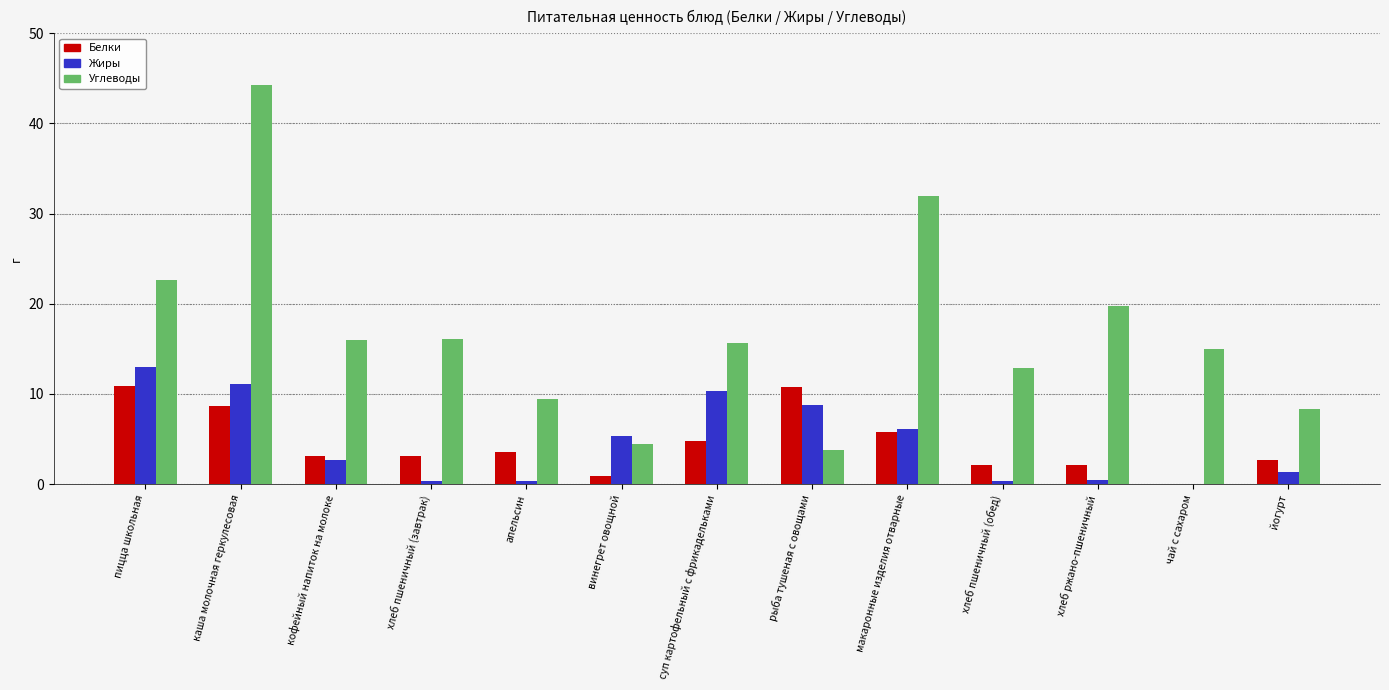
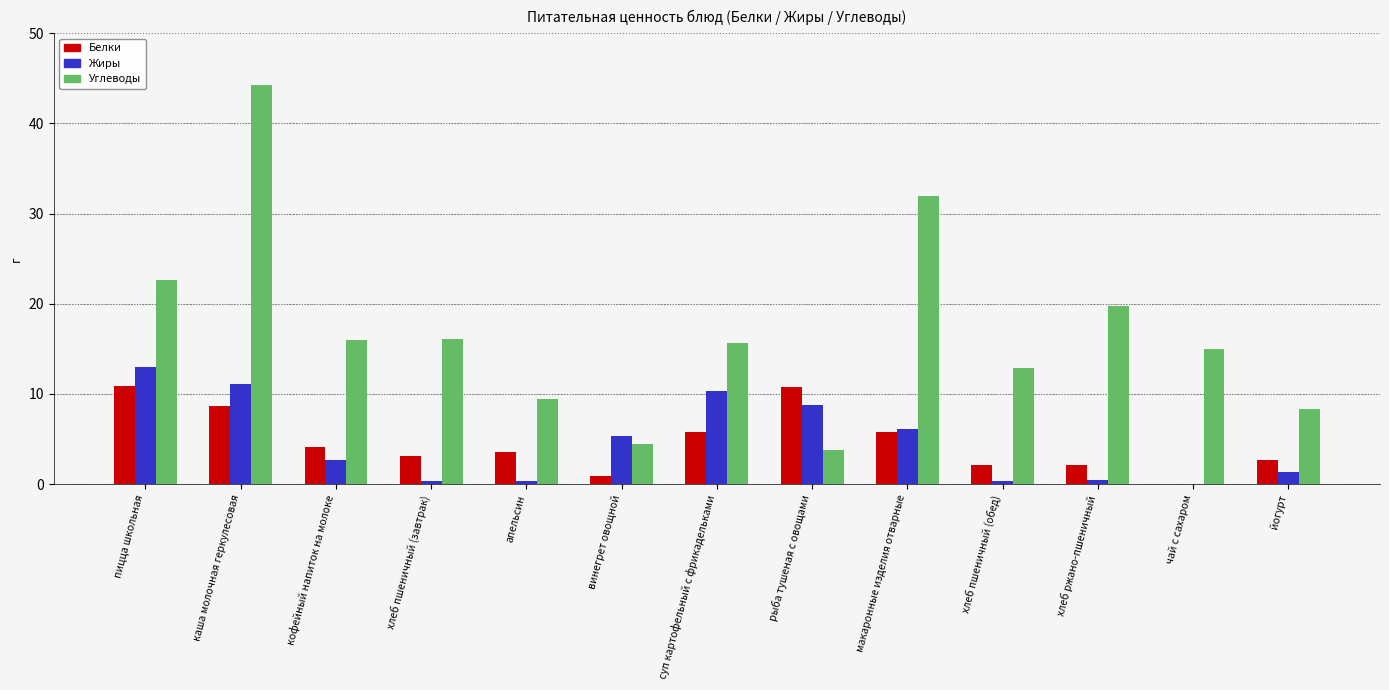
  {
    "Белки": {
      "пицца школьная": 11,
      "каша молочная геркулесовая": 9,
-     "кофейный напиток на молоке": 3,
+     "кофейный напиток на молоке": 4,
      "хлеб пшеничный (завтрак)": 3,
      "апельсин": 4,
      "винегрет овощной": 1,
-     "суп картофельный с фрикадельками": 5,
+     "суп картофельный с фрикадельками": 6,
      "рыба тушеная с овощами": 11,
      "макаронные изделия отварные": 6,
      "хлеб пшеничный (обед)": 2,
      "хлеб ржано-пшеничный": 2,
      "йогурт": 3
    },
    "Жиры": {
      "пицца школьная": 13,
      "каша молочная геркулесовая": 11,
      "кофейный напиток на молоке": 3,
      "хлеб пшеничный (завтрак)": 0,
      "апельсин": 0,
      "винегрет овощной": 5,
      "суп картофельный с фрикадельками": 10,
      "рыба тушеная с овощами": 9,
      "макаронные изделия отварные": 6,
      "хлеб пшеничный (обед)": 0,
      "хлеб ржано-пшеничный": 0,
      "йогурт": 1
    },
    "Углеводы": {
      "пицца школьная": 23,
      "каша молочная геркулесовая": 44,
      "кофейный напиток на молоке": 16,
      "хлеб пшеничный (завтрак)": 16,
      "апельсин": 9,
      "винегрет овощной": 5,
      "суп картофельный с фрикадельками": 16,
      "рыба тушеная с овощами": 4,
      "макаронные изделия отварные": 32,
      "хлеб пшеничный (обед)": 13,
      "хлеб ржано-пшеничный": 20,
      "чай с сахаром": 15,
      "йогурт": 8
    }
  }
